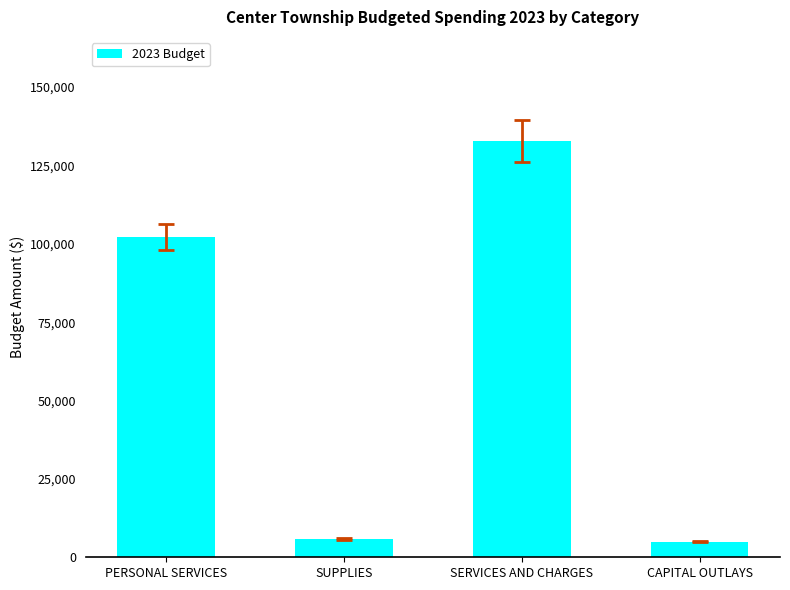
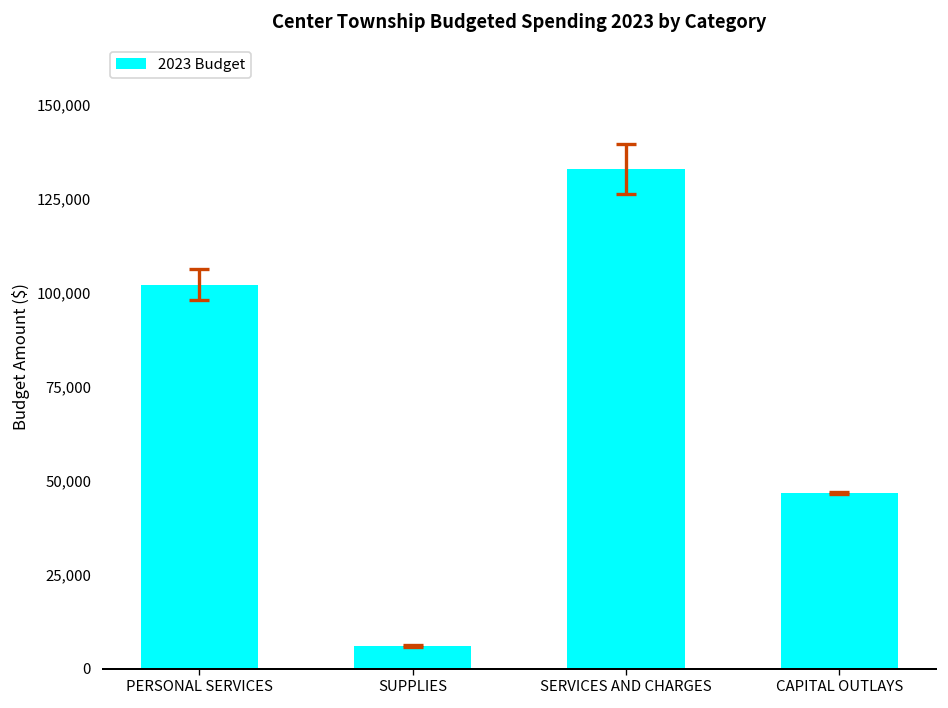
  {
    "2023 Budget": {
      "PERSONAL SERVICES": "102,000",
      "SUPPLIES": "6,000",
      "SERVICES AND CHARGES": "133,000",
-     "CAPITAL OUTLAYS": "5,000"
+     "CAPITAL OUTLAYS": "47,000"
    }
  }
